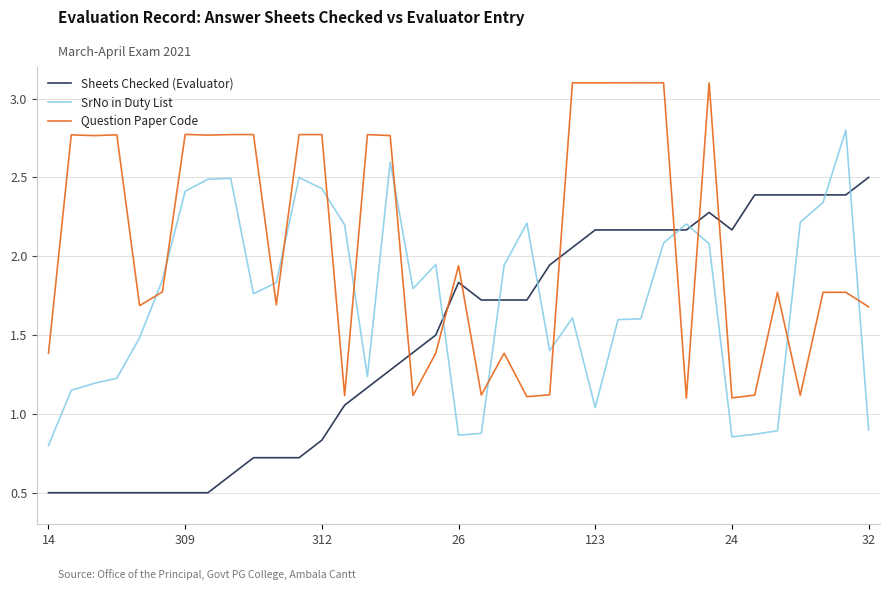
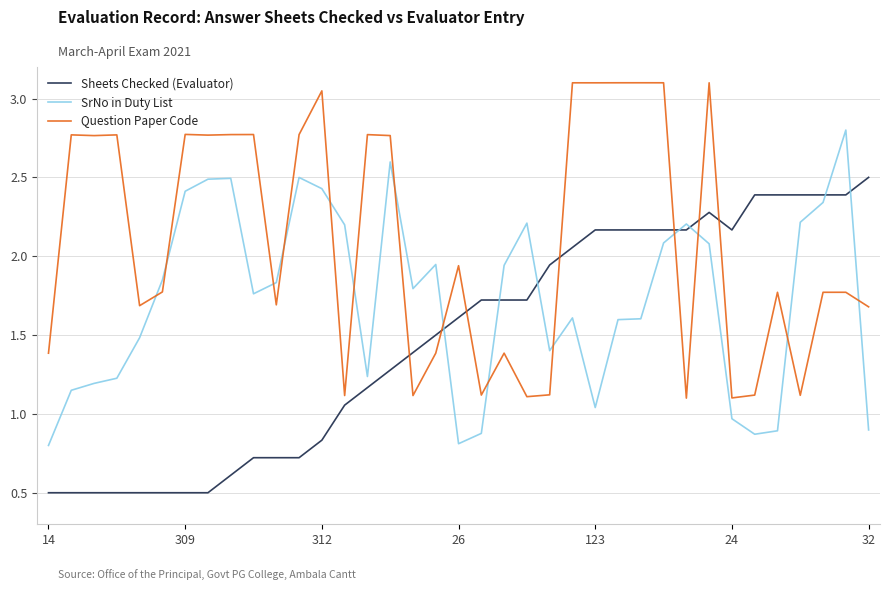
  {
    "Sheets Checked (Evaluator)": {
      "14": 0.50,
      "309": 0.50,
      "312": 0.83,
-     "26": 1.83,
+     "26": 1.61,
      "123": 2.17,
      "24": 2.17,
      "32": 2.50
    },
    "SrNo in Duty List": {
      "14": 0.80,
      "309": 2.41,
      "312": 2.43,
-     "26": 0.87,
+     "26": 0.81,
      "123": 1.04,
-     "24": 0.85,
+     "24": 0.97,
      "32": 0.90
    },
    "Question Paper Code": {
      "14": 1.38,
      "309": 2.77,
-     "312": 2.77,
+     "312": 3.05,
      "26": 1.94,
      "123": 3.10,
      "24": 1.10,
      "32": 1.68
    }
  }
